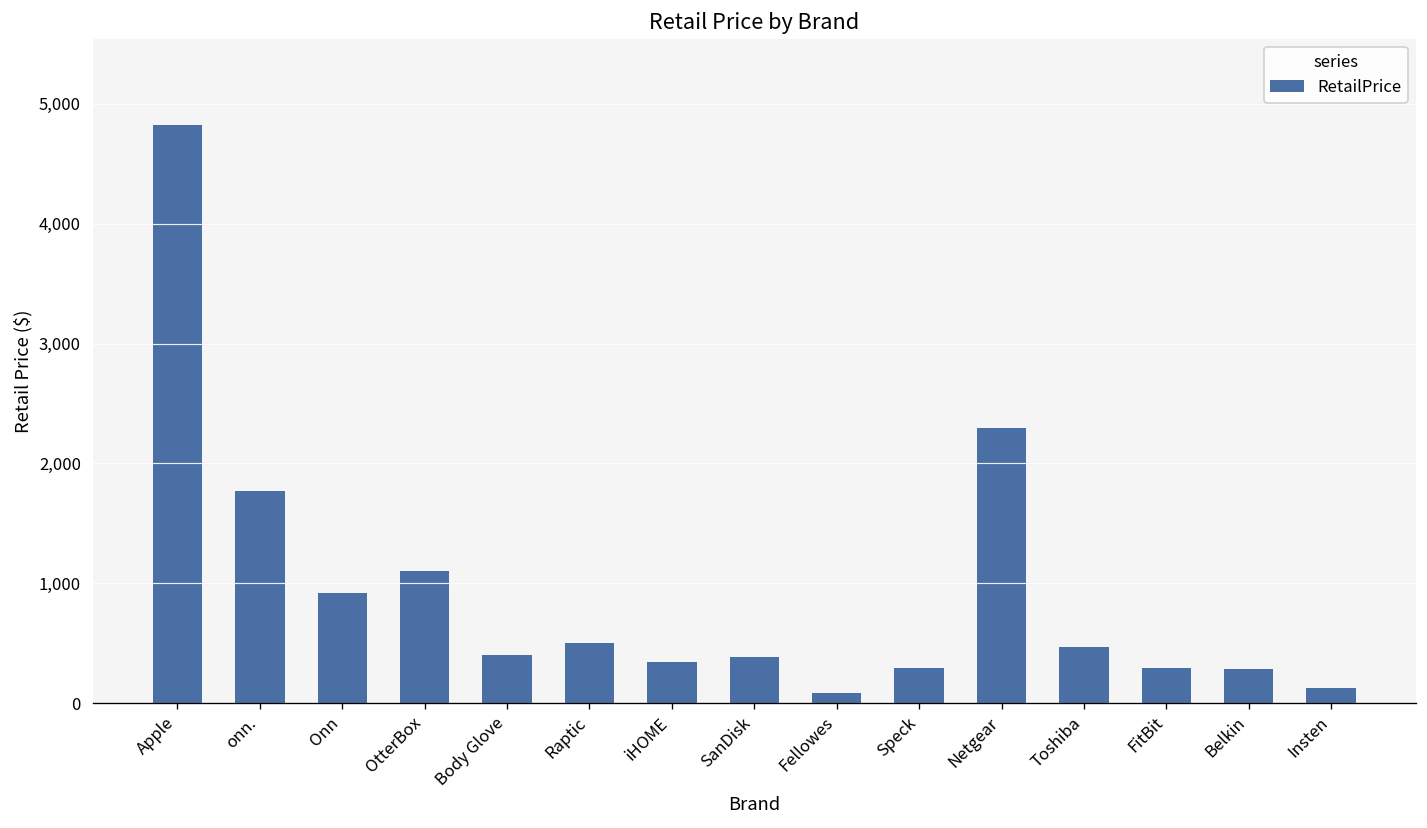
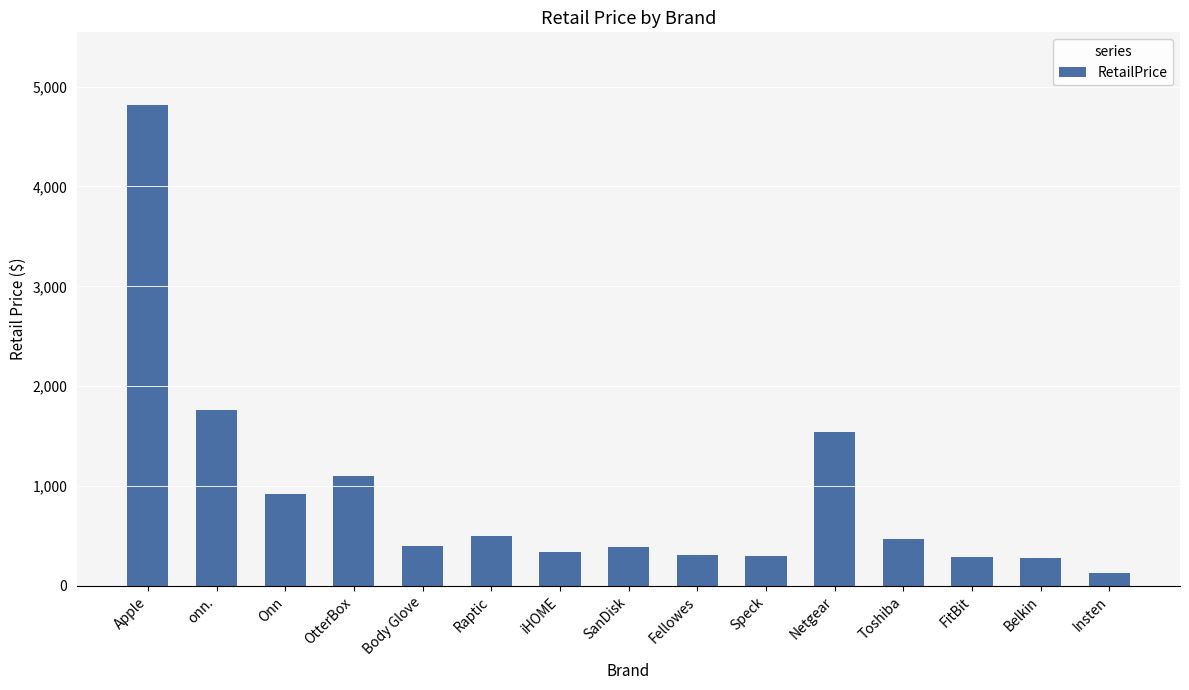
  {
    "Apple": "4,800",
    "onn.": "1,800",
    "Onn": "900",
    "OtterBox": "1,100",
    "Body Glove": "400",
    "Raptic": "500",
    "iHOME": "300",
    "SanDisk": "400",
-   "Fellowes": "100",
+   "Fellowes": "300",
    "Speck": "300",
-   "Netgear": "2,300",
+   "Netgear": "1,500",
    "Toshiba": "500",
    "FitBit": "300",
    "Belkin": "300",
    "Insten": "100"
  }
